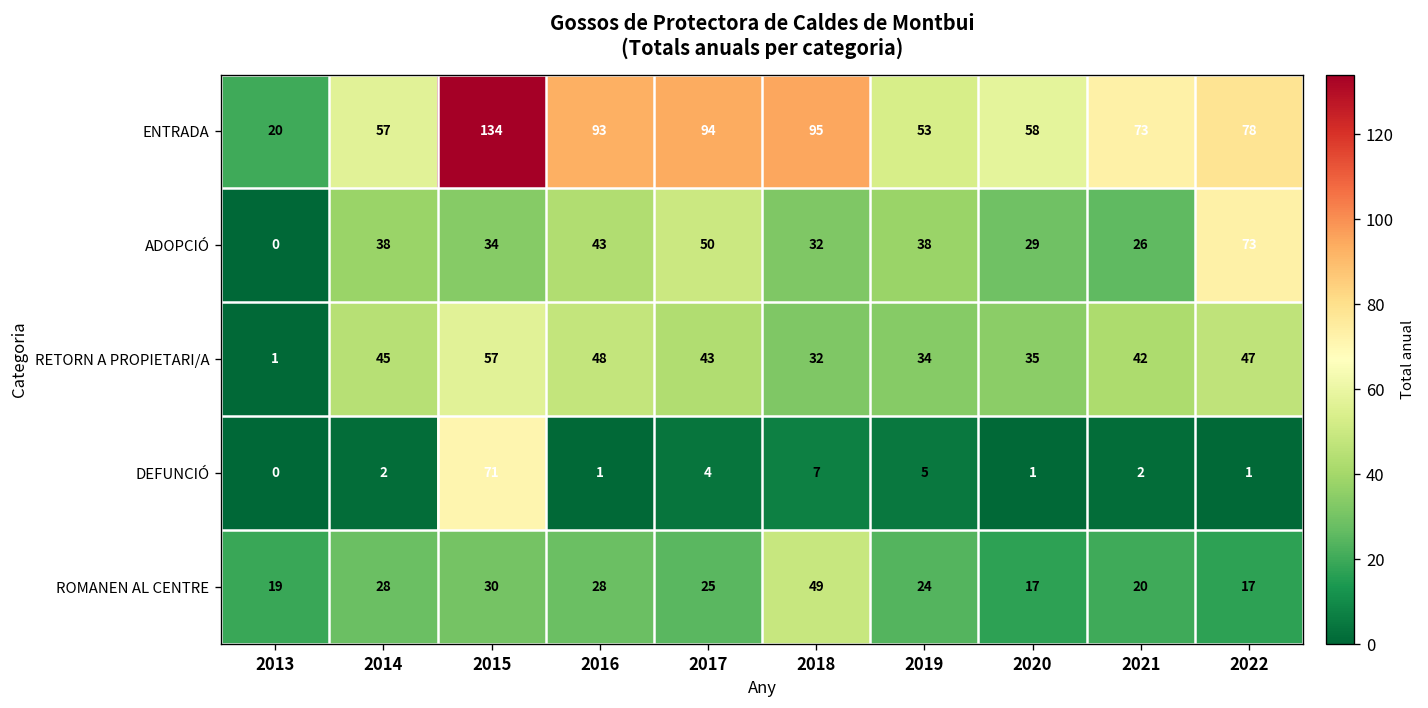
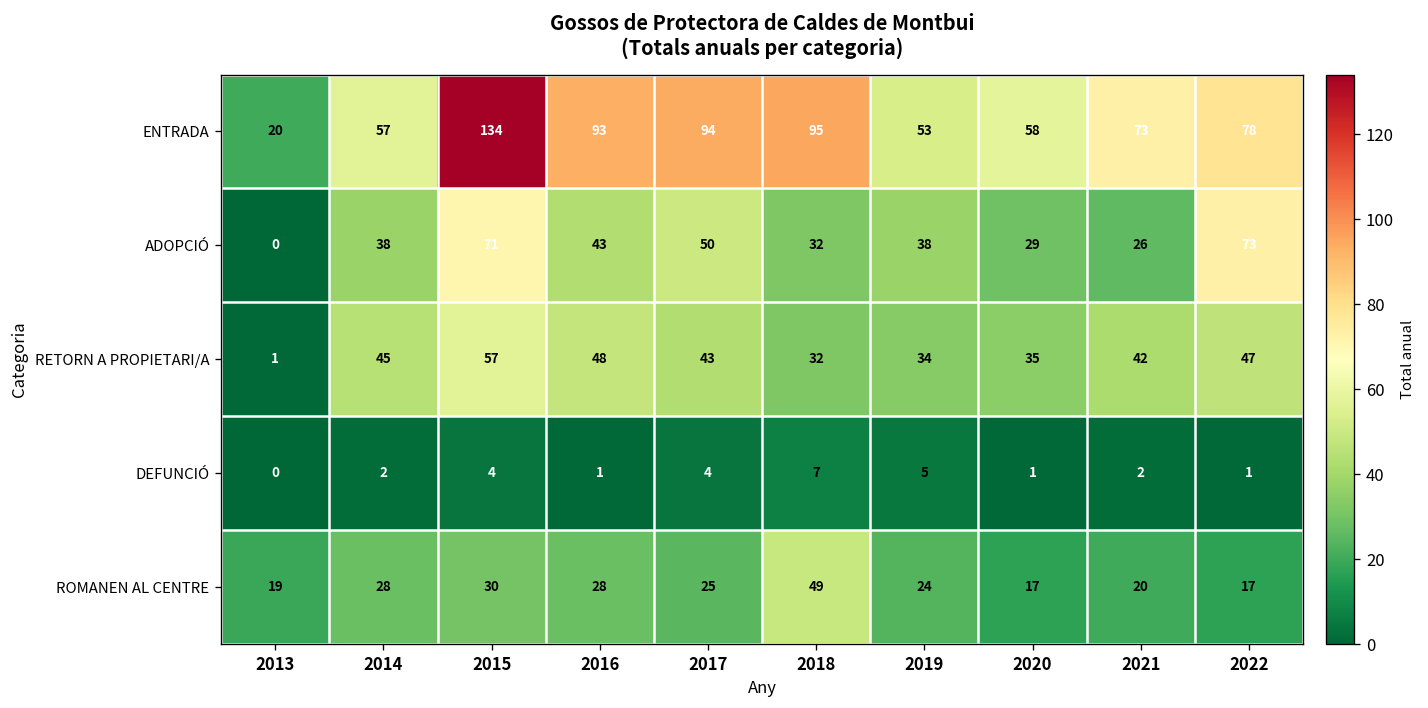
  {
    "ENTRADA": {
      "2013": 20,
      "2014": 57,
      "2015": 134,
      "2016": 93,
      "2017": 94,
      "2018": 95,
      "2019": 53,
      "2020": 58,
      "2021": 73,
      "2022": 78
    },
    "ADOPCIÓ": {
      "2013": 0,
      "2014": 38,
-     "2015": 34,
+     "2015": 71,
      "2016": 43,
      "2017": 50,
      "2018": 32,
      "2019": 38,
      "2020": 29,
      "2021": 26,
      "2022": 73
    },
    "RETORN A PROPIETARI/A": {
      "2013": 1,
      "2014": 45,
      "2015": 57,
      "2016": 48,
      "2017": 43,
      "2018": 32,
      "2019": 34,
      "2020": 35,
      "2021": 42,
      "2022": 47
    },
    "DEFUNCIÓ": {
      "2013": 0,
      "2014": 2,
-     "2015": 71,
+     "2015": 4,
      "2016": 1,
      "2017": 4,
      "2018": 7,
      "2019": 5,
      "2020": 1,
      "2021": 2,
      "2022": 1
    },
    "ROMANEN AL CENTRE": {
      "2013": 19,
      "2014": 28,
      "2015": 30,
      "2016": 28,
      "2017": 25,
      "2018": 49,
      "2019": 24,
      "2020": 17,
      "2021": 20,
      "2022": 17
    }
  }
